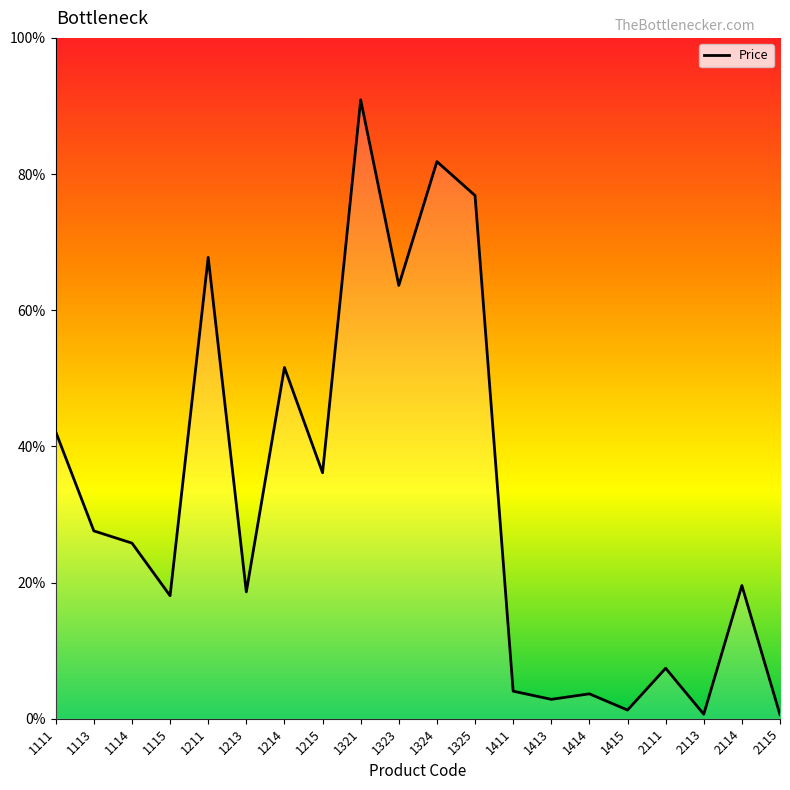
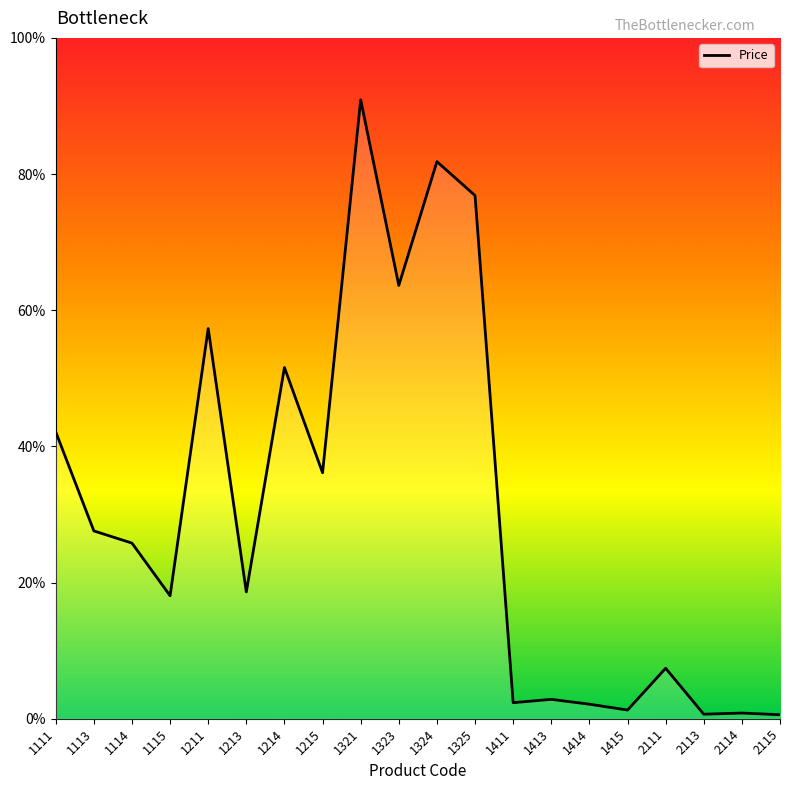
  {
    "1111": "42%",
    "1113": "28%",
    "1114": "26%",
    "1115": "18%",
-   "1211": "68%",
+   "1211": "57%",
    "1213": "19%",
    "1214": "52%",
    "1215": "36%",
    "1321": "91%",
    "1323": "64%",
    "1324": "82%",
    "1325": "77%",
-   "1411": "4%",
+   "1411": "2%",
    "1413": "3%",
-   "1414": "4%",
+   "1414": "2%",
    "1415": "1%",
    "2111": "7%",
    "2113": "1%",
-   "2114": "20%",
+   "2114": "1%",
    "2115": "1%"
  }
